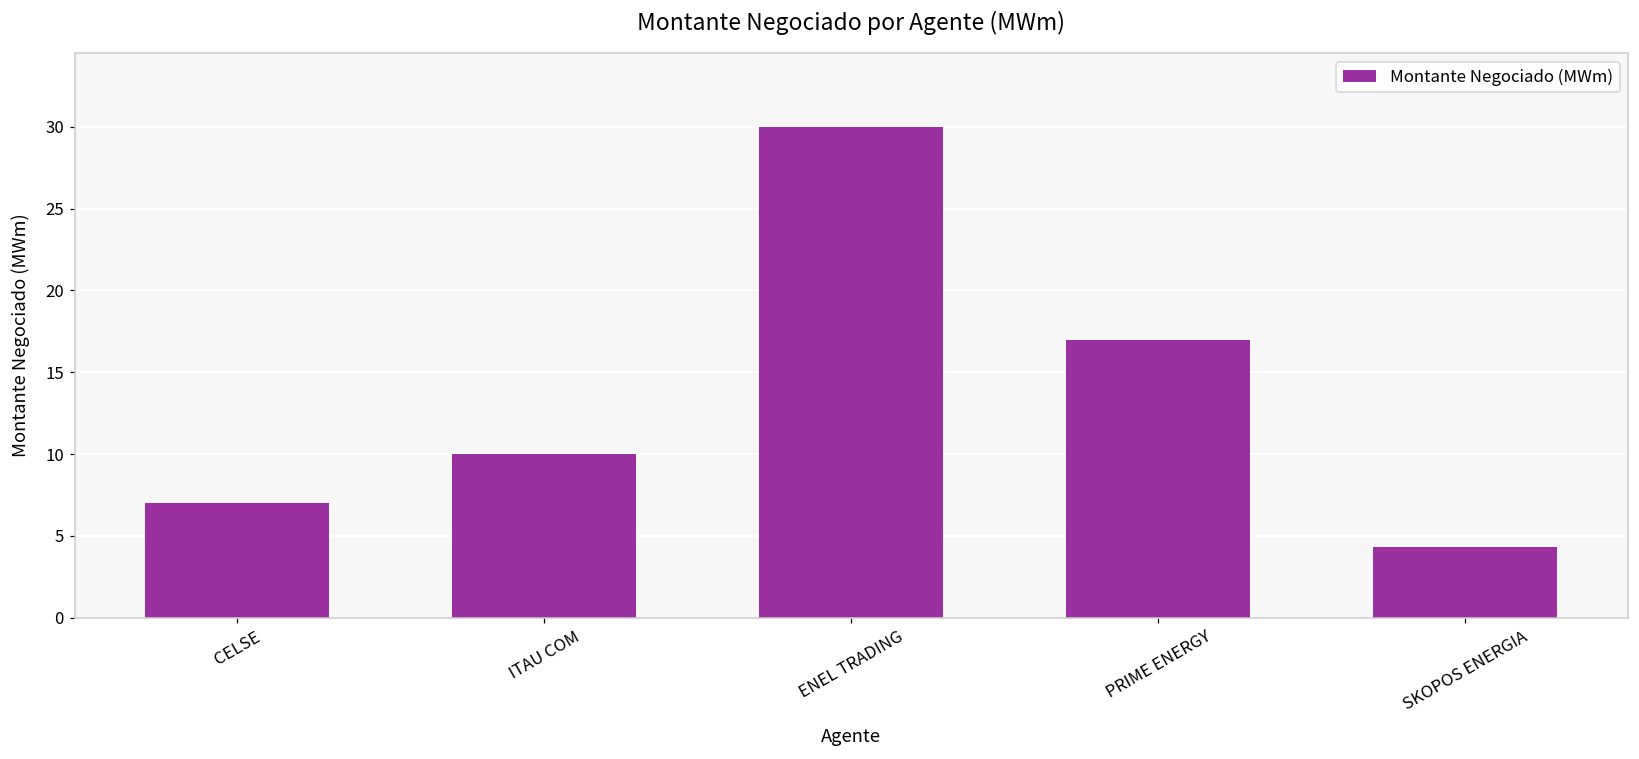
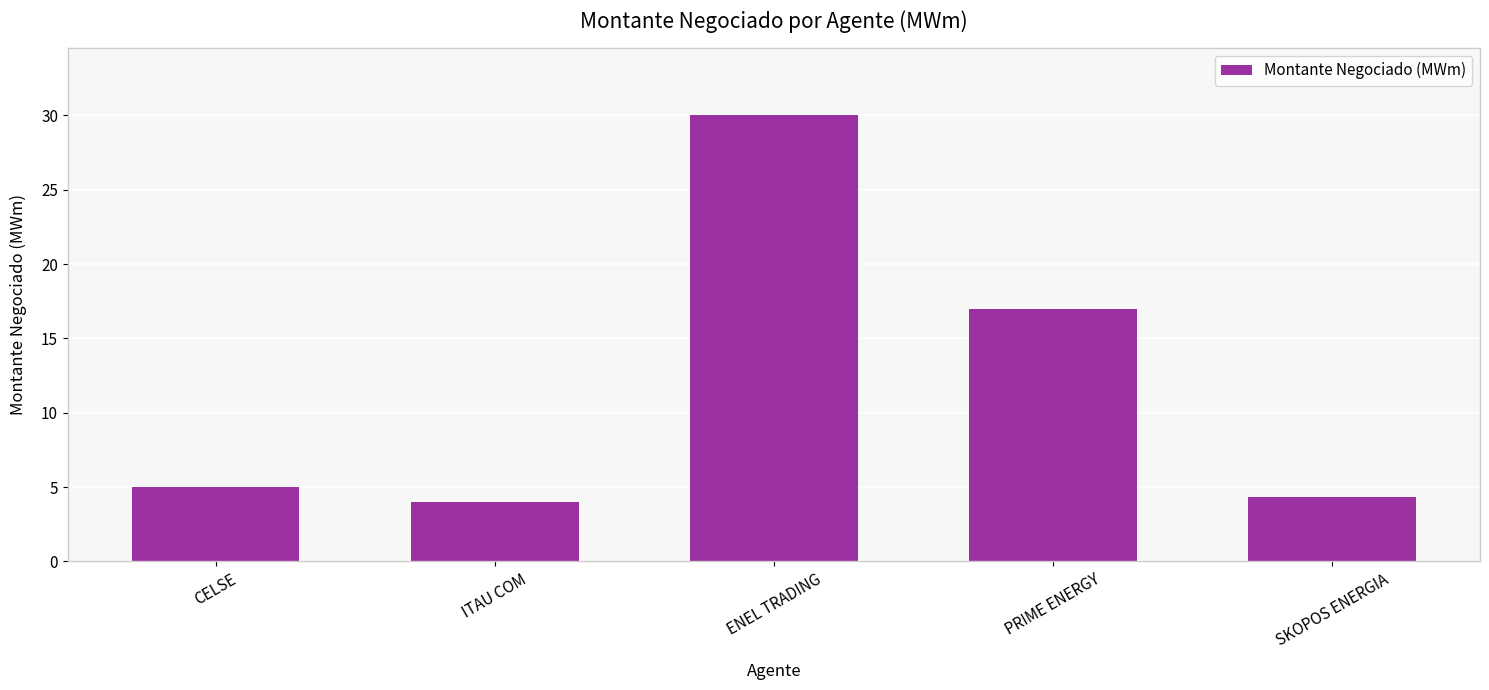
  {
-   "CELSE": 7,
-   "ITAU COM": 10,
+   "CELSE": 5,
+   "ITAU COM": 4,
    "ENEL TRADING": 30,
    "PRIME ENERGY": 17,
    "SKOPOS ENERGIA": 4.3
  }
